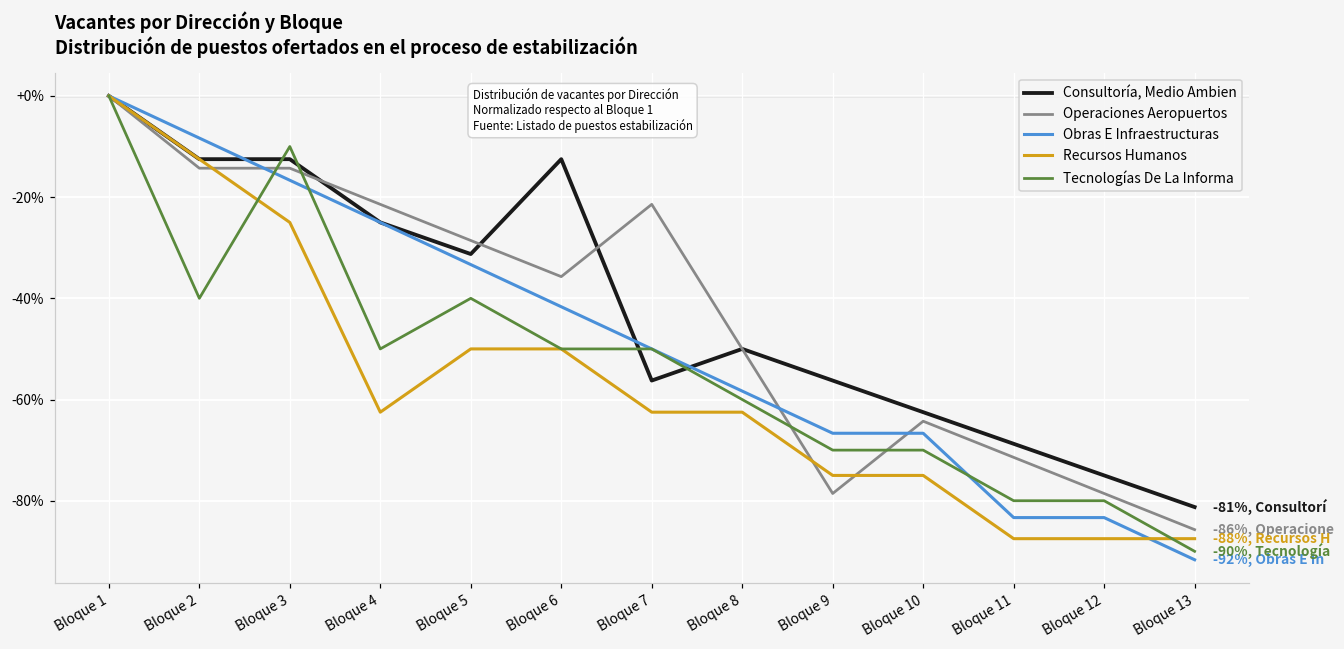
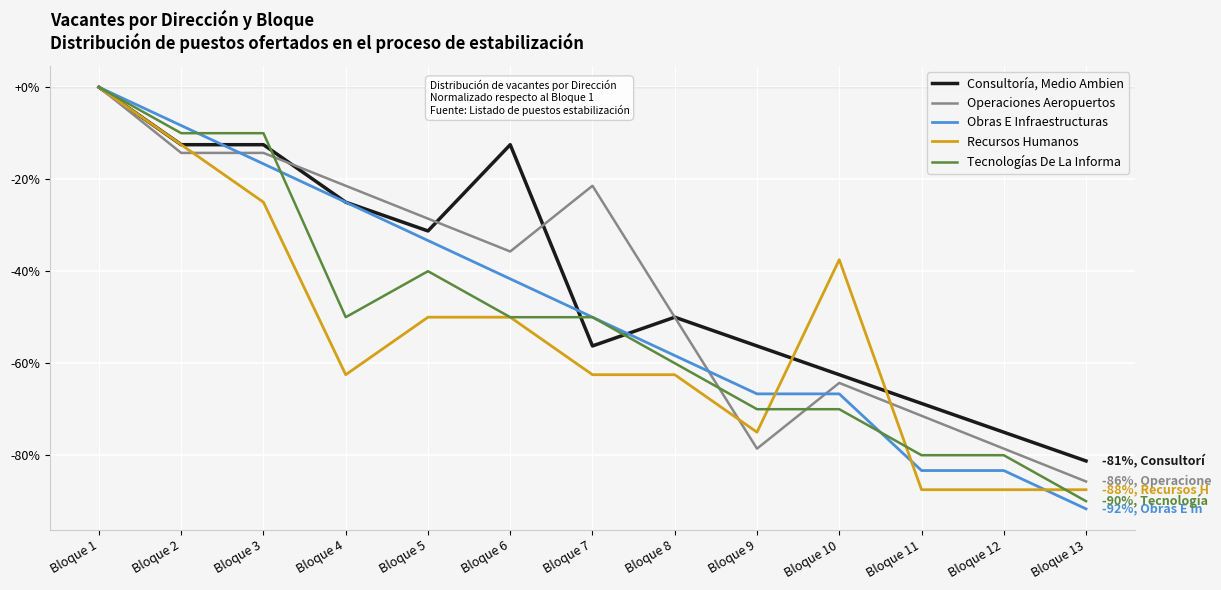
  {
    "Consultoría, Medio Ambien": {
      "Bloque 13": "-81%,"
    },
    "Operaciones Aeropuertos": {
      "Bloque 2": "-14%",
      "Bloque 3": "-14%",
      "Bloque 4": "-21%",
      "Bloque 5": "-29%",
      "Bloque 6": "-36%",
      "Bloque 7": "-21%",
      "Bloque 9": "-79%",
      "Bloque 10": "-64%",
      "Bloque 11": "-71%",
      "Bloque 12": "-79%"
    },
    "Obras E Infraestructuras": {
      "Bloque 2": "-8%",
      "Bloque 3": "-17%",
      "Bloque 5": "-33%",
      "Bloque 6": "-42%",
      "Bloque 8": "-58%",
      "Bloque 9": "-67%",
      "Bloque 10": "-67%",
      "Bloque 11": "-83%",
      "Bloque 12": "-83%"
    },
    "Recursos Humanos": {
      "Bloque 3": "-25%",
      "Bloque 4": "-63%",
      "Bloque 5": "-50%",
      "Bloque 7": "-63%",
      "Bloque 8": "-63%",
      "Bloque 9": "-75%",
-     "Bloque 10": "-75%",
+     "Bloque 10": "-38%",
      "Bloque 11": "-88%",
      "Bloque 12": "-88%"
    },
    "Tecnologías De La Informa": {
-     "Bloque 2": "-40%",
+     "Bloque 2": "-10%",
      "Bloque 3": "-10%",
      "Bloque 4": "-50%",
      "Bloque 5": "-40%",
      "Bloque 8": "-60%",
      "Bloque 9": "-70%",
      "Bloque 10": "-70%",
      "Bloque 11": "-80%",
      "Bloque 12": "-80%"
    }
  }
